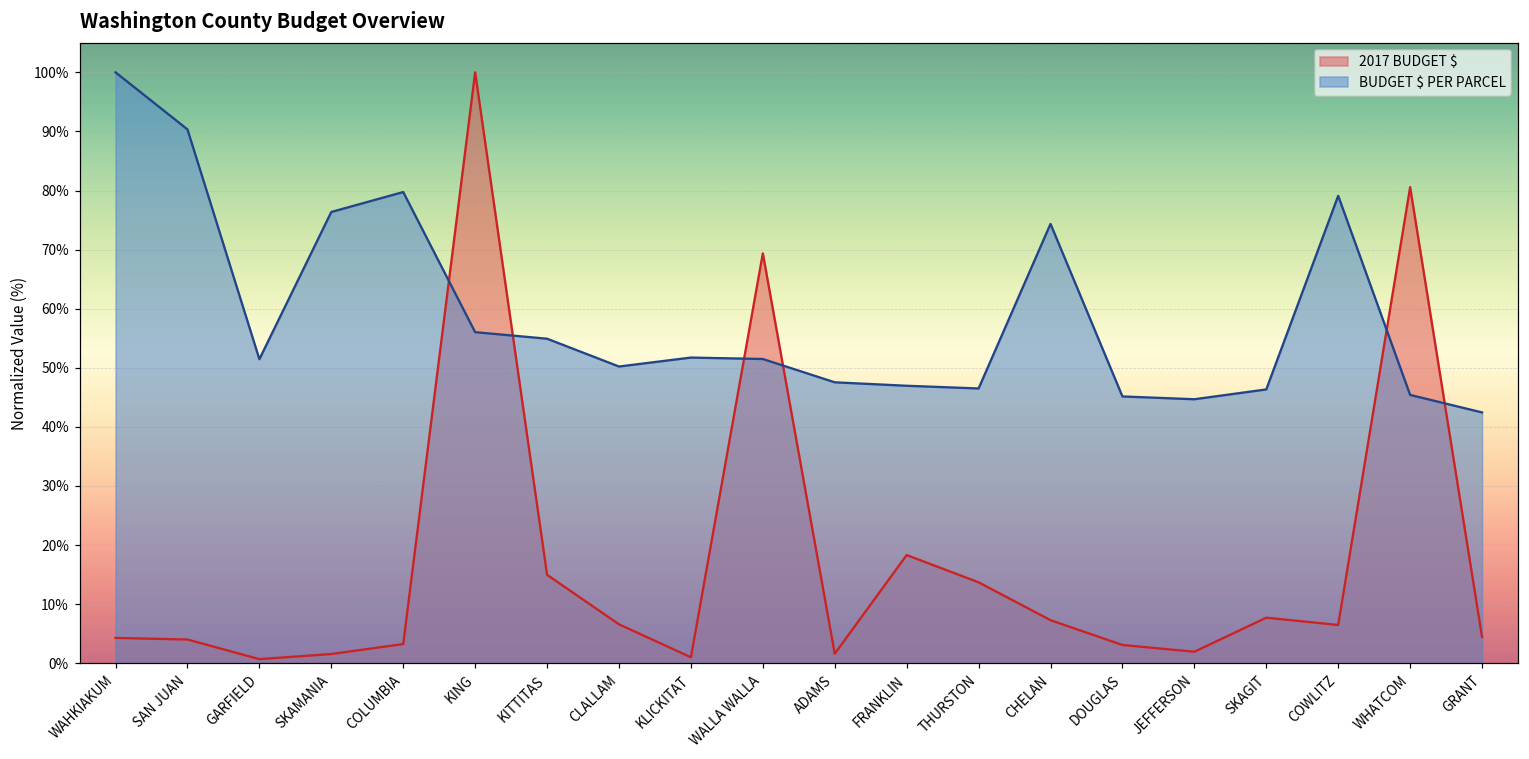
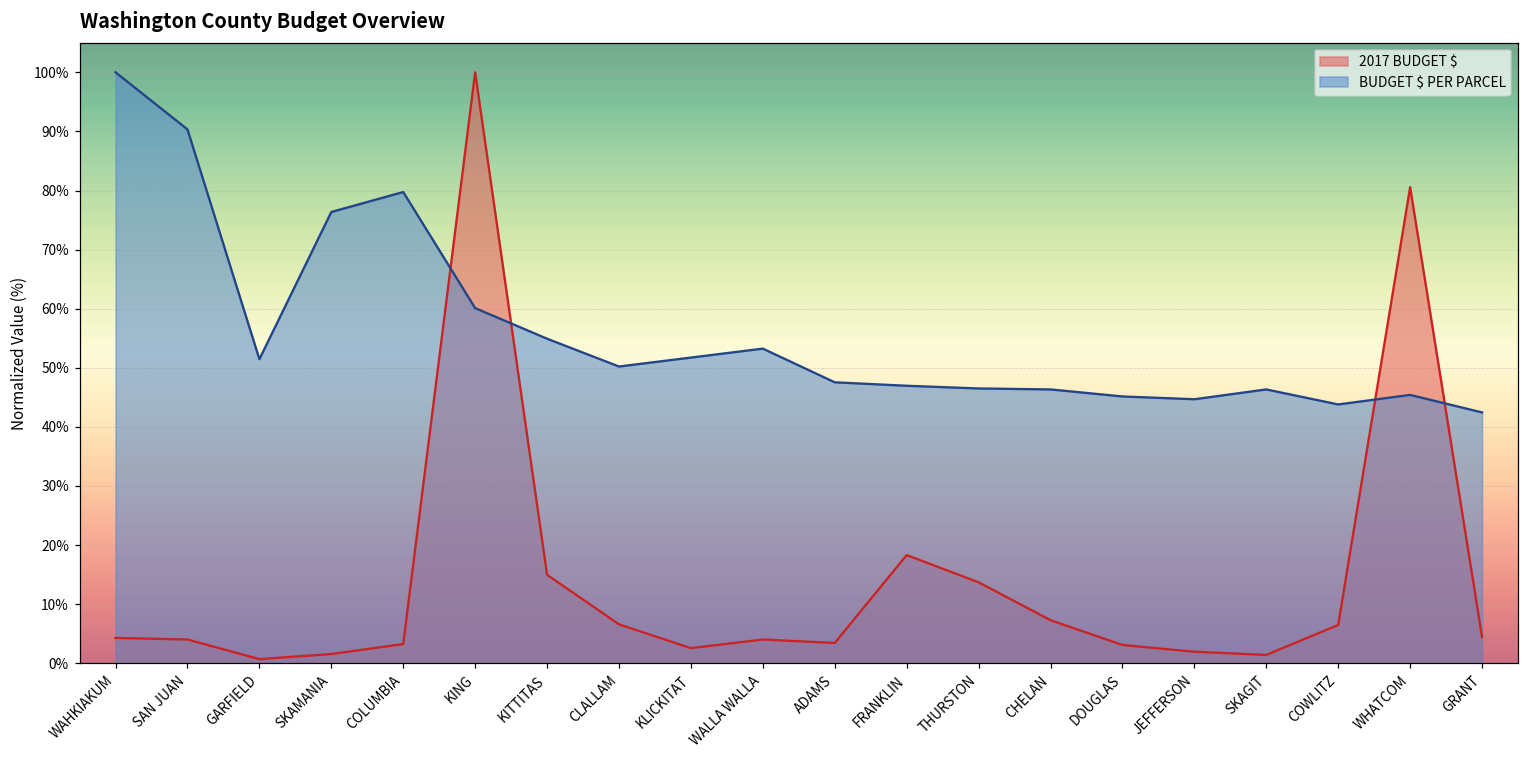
  {
    "2017 BUDGET $": {
      "WAHKIAKUM": "4%",
      "SAN JUAN": "4%",
      "GARFIELD": "1%",
      "SKAMANIA": "2%",
      "COLUMBIA": "3%",
      "KING": "100%",
      "KITTITAS": "15%",
      "CLALLAM": "7%",
-     "KLICKITAT": "1%",
-     "WALLA WALLA": "69%",
-     "ADAMS": "2%",
+     "KLICKITAT": "3%",
+     "WALLA WALLA": "4%",
+     "ADAMS": "3%",
      "FRANKLIN": "18%",
      "THURSTON": "14%",
      "CHELAN": "7%",
      "DOUGLAS": "3%",
      "JEFFERSON": "2%",
-     "SKAGIT": "8%",
+     "SKAGIT": "1%",
      "COWLITZ": "6%",
      "WHATCOM": "81%",
      "GRANT": "4%"
    },
    "BUDGET $ PER PARCEL": {
      "WAHKIAKUM": "100%",
      "SAN JUAN": "90%",
      "GARFIELD": "51%",
      "SKAMANIA": "76%",
      "COLUMBIA": "80%",
-     "KING": "56%",
+     "KING": "60%",
      "KITTITAS": "55%",
      "CLALLAM": "50%",
      "KLICKITAT": "52%",
-     "WALLA WALLA": "51%",
+     "WALLA WALLA": "53%",
      "ADAMS": "48%",
      "FRANKLIN": "47%",
      "THURSTON": "46%",
-     "CHELAN": "74%",
+     "CHELAN": "46%",
      "DOUGLAS": "45%",
      "JEFFERSON": "45%",
      "SKAGIT": "46%",
-     "COWLITZ": "79%",
+     "COWLITZ": "44%",
      "WHATCOM": "45%",
      "GRANT": "42%"
    }
  }
